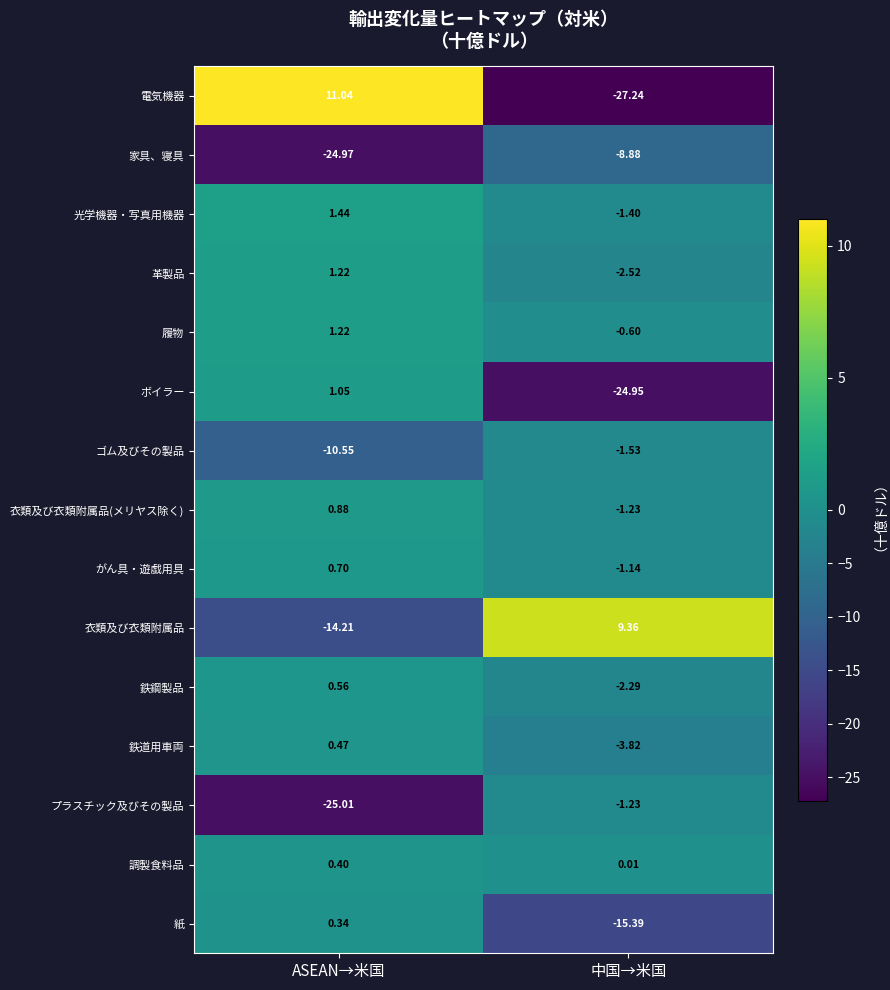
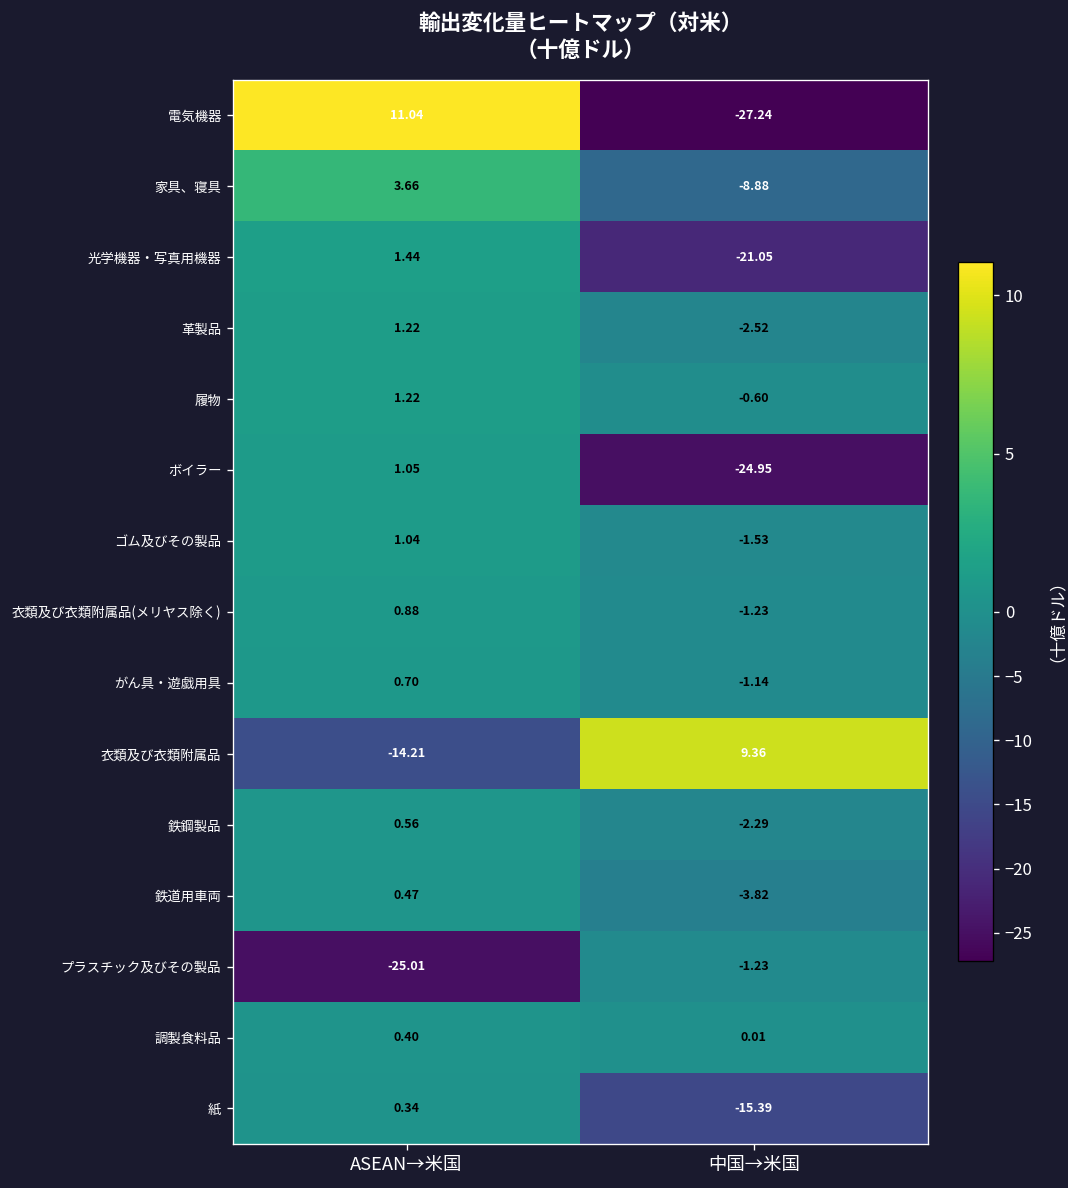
  {
    "電気機器": {
      "ASEAN→米国": 11.04,
      "中国→米国": -27.24
    },
    "家具、寝具": {
-     "ASEAN→米国": -24.97,
+     "ASEAN→米国": 3.66,
      "中国→米国": -8.88
    },
    "光学機器・写真用機器": {
      "ASEAN→米国": 1.44,
-     "中国→米国": -1.40
+     "中国→米国": -21.05
    },
    "革製品": {
      "ASEAN→米国": 1.22,
      "中国→米国": -2.52
    },
    "履物": {
      "ASEAN→米国": 1.22,
      "中国→米国": -0.60
    },
    "ボイラー": {
      "ASEAN→米国": 1.05,
      "中国→米国": -24.95
    },
    "ゴム及びその製品": {
-     "ASEAN→米国": -10.55,
+     "ASEAN→米国": 1.04,
      "中国→米国": -1.53
    },
    "衣類及び衣類附属品(メリヤス除く)": {
      "ASEAN→米国": 0.88,
      "中国→米国": -1.23
    },
    "がん具・遊戯用具": {
      "ASEAN→米国": 0.70,
      "中国→米国": -1.14
    },
    "衣類及び衣類附属品": {
      "ASEAN→米国": -14.21,
      "中国→米国": 9.36
    },
    "鉄鋼製品": {
      "ASEAN→米国": 0.56,
      "中国→米国": -2.29
    },
    "鉄道用車両": {
      "ASEAN→米国": 0.47,
      "中国→米国": -3.82
    },
    "プラスチック及びその製品": {
      "ASEAN→米国": -25.01,
      "中国→米国": -1.23
    },
    "調製食料品": {
      "ASEAN→米国": 0.40,
      "中国→米国": 0.01
    },
    "紙": {
      "ASEAN→米国": 0.34,
      "中国→米国": -15.39
    }
  }
